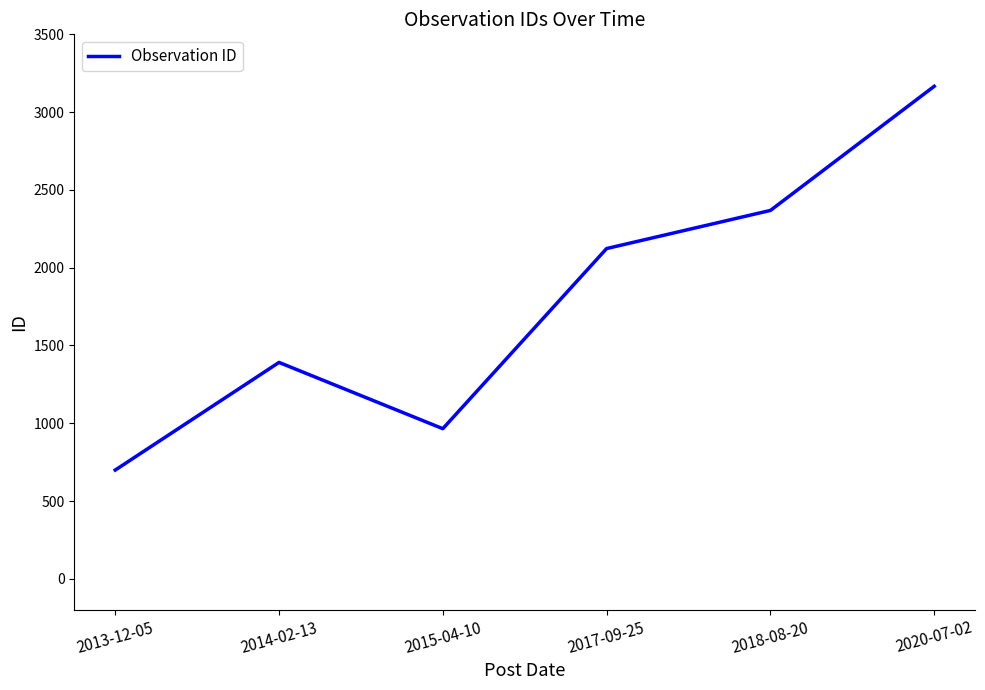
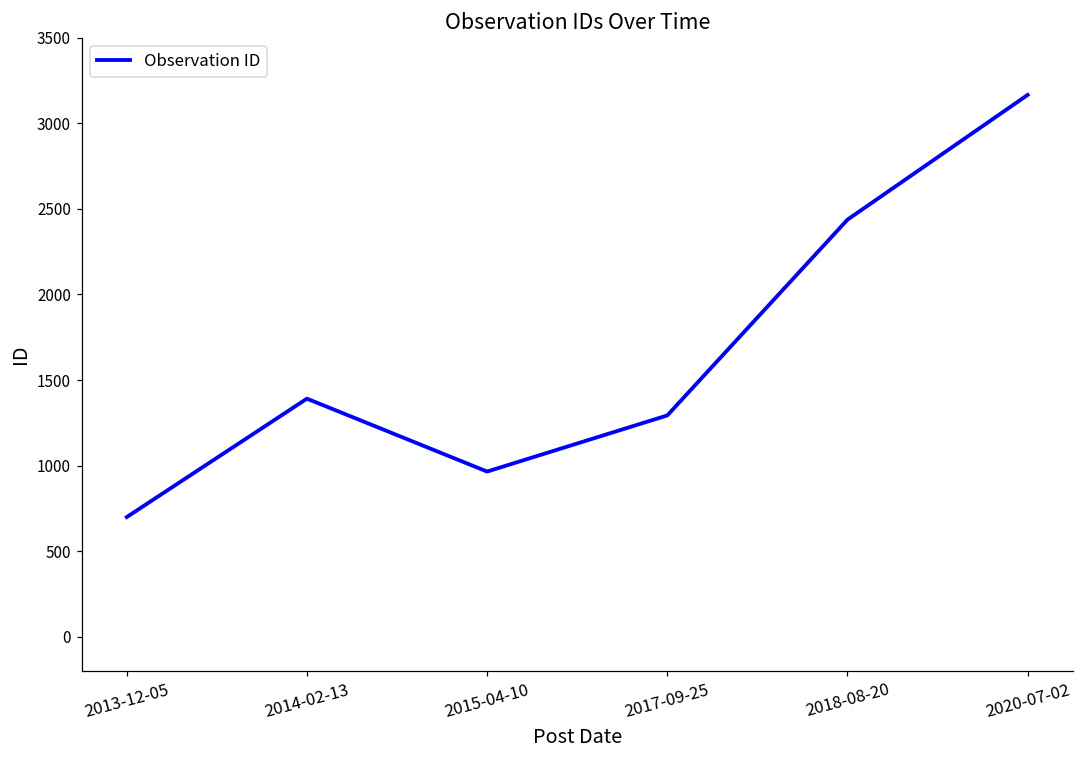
  {
    "2013-12-05": 700,
    "2014-02-13": 1390,
    "2015-04-10": 970,
-   "2017-09-25": 2120,
-   "2018-08-20": 2370,
+   "2017-09-25": 1290,
+   "2018-08-20": 2440,
    "2020-07-02": 3170
  }
